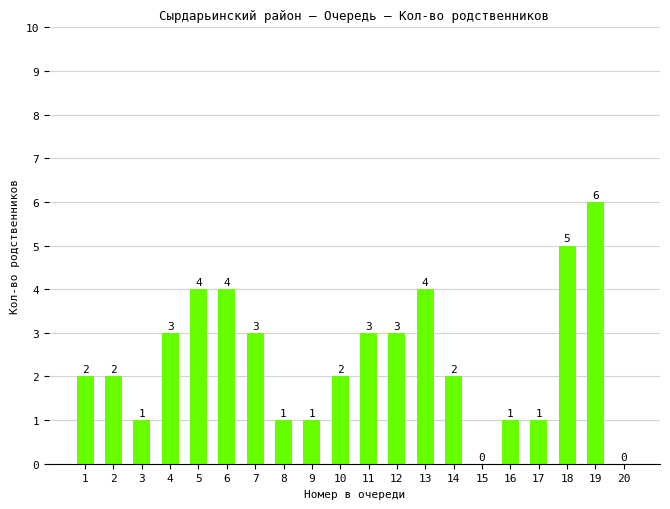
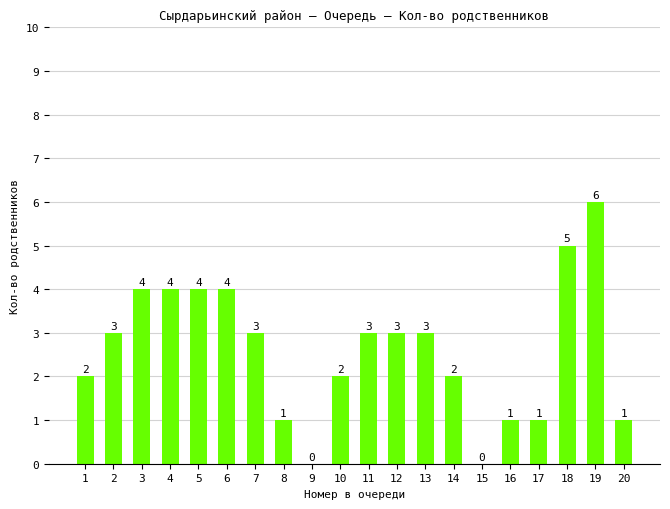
  {
    "1": 2,
-   "2": 2,
-   "3": 1,
-   "4": 3,
+   "2": 3,
+   "3": 4,
+   "4": 4,
    "5": 4,
    "6": 4,
    "7": 3,
    "8": 1,
-   "9": 1,
+   "9": 0,
    "10": 2,
    "11": 3,
    "12": 3,
-   "13": 4,
+   "13": 3,
    "14": 2,
    "15": 0,
    "16": 1,
    "17": 1,
    "18": 5,
    "19": 6,
-   "20": 0
+   "20": 1
  }
